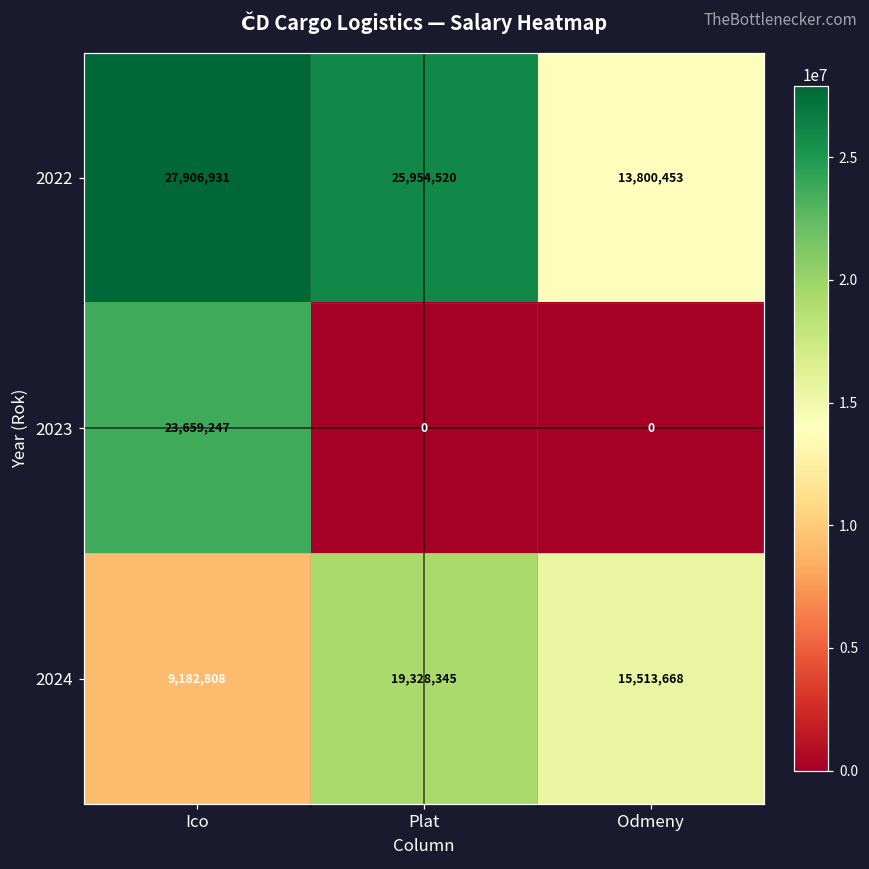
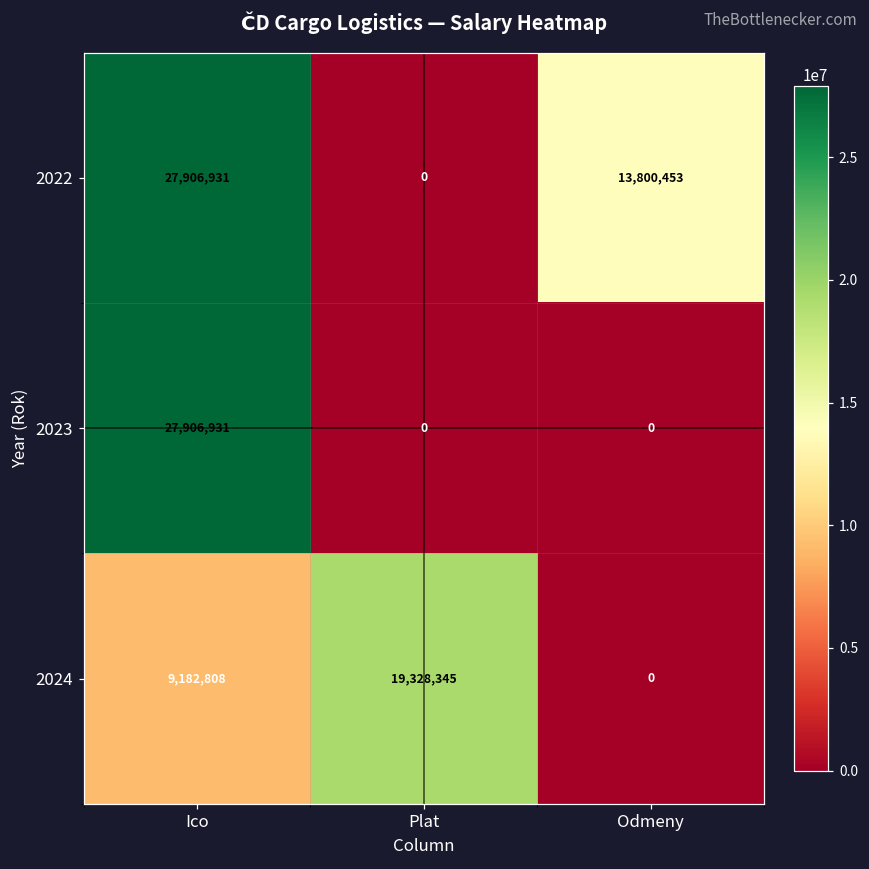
  {
    "2022": {
      "Ico": "27,906,931",
-     "Plat": "25,954,520",
+     "Plat": "0",
      "Odmeny": "13,800,453"
    },
    "2023": {
-     "Ico": "23,659,247",
+     "Ico": "27,906,931",
      "Plat": "0",
      "Odmeny": "0"
    },
    "2024": {
      "Ico": "9,182,808",
      "Plat": "19,328,345",
-     "Odmeny": "15,513,668"
+     "Odmeny": "0"
    }
  }
